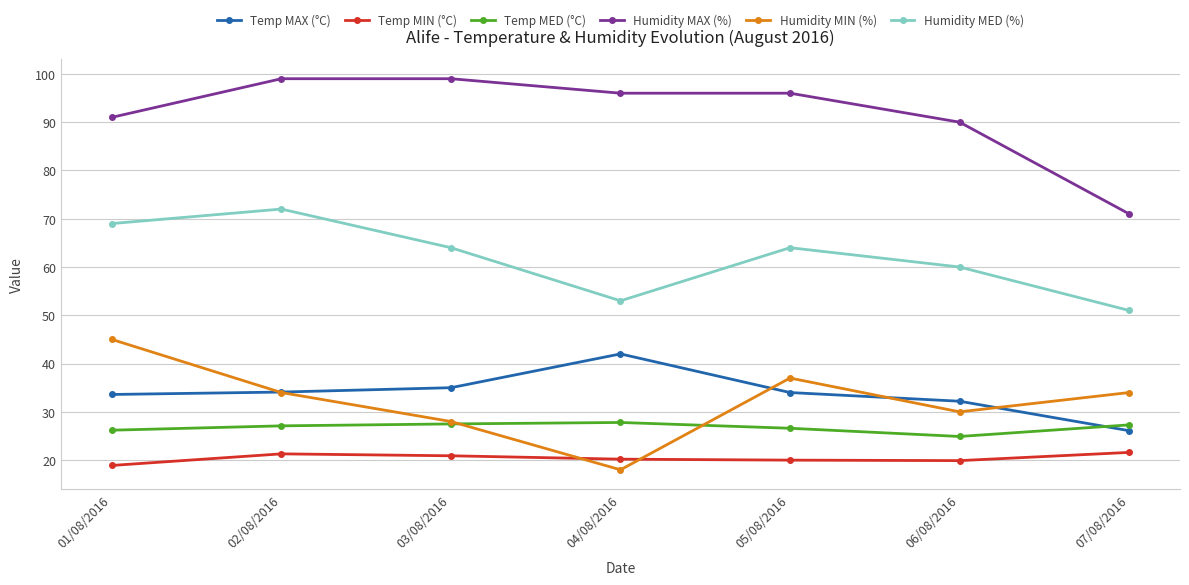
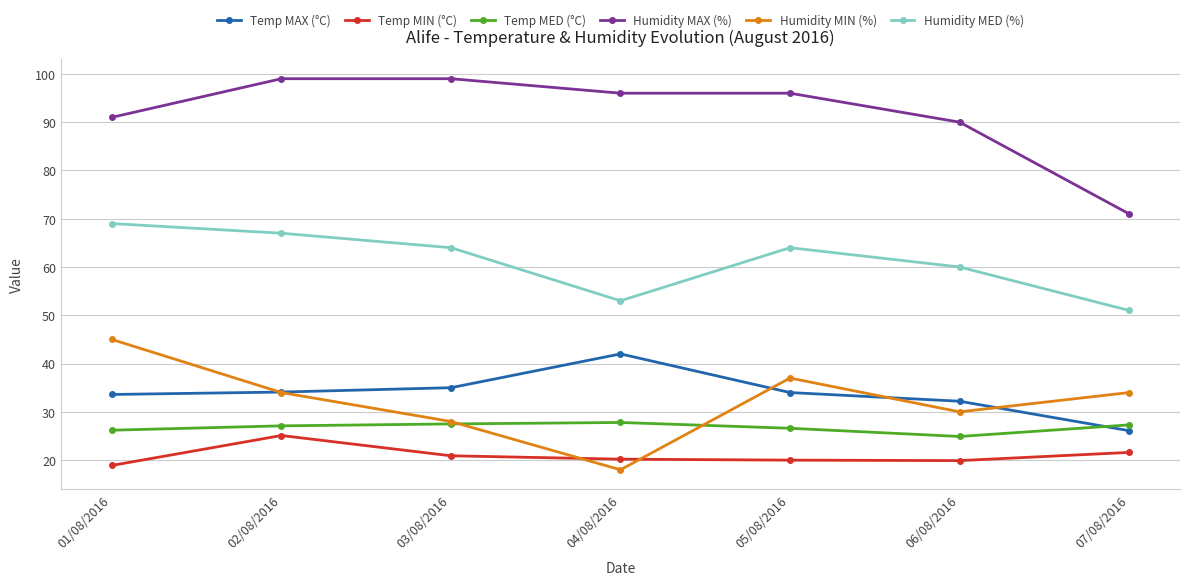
  {
    "Temp MAX (°C)": {
      "01/08/2016": 34,
      "03/08/2016": 35,
      "04/08/2016": 42,
      "05/08/2016": 34,
      "06/08/2016": 32,
      "07/08/2016": 26
    },
    "Temp MIN (°C)": {
      "01/08/2016": 19,
-     "02/08/2016": 21,
+     "02/08/2016": 25,
      "03/08/2016": 21,
      "04/08/2016": 20,
      "05/08/2016": 20,
      "06/08/2016": 20,
      "07/08/2016": 22
    },
    "Temp MED (°C)": {
      "01/08/2016": 26,
      "02/08/2016": 27,
      "04/08/2016": 28,
      "05/08/2016": 27,
      "06/08/2016": 25,
      "07/08/2016": 27
    },
    "Humidity MAX (%)": {
      "01/08/2016": 91,
      "02/08/2016": 99,
      "03/08/2016": 99,
      "04/08/2016": 96,
      "05/08/2016": 96,
      "06/08/2016": 90,
      "07/08/2016": 71
    },
    "Humidity MIN (%)": {
      "01/08/2016": 45,
      "04/08/2016": 18,
      "05/08/2016": 37,
      "06/08/2016": 30,
      "07/08/2016": 34
    },
    "Humidity MED (%)": {
      "01/08/2016": 69,
-     "02/08/2016": 72,
+     "02/08/2016": 67,
      "03/08/2016": 64,
      "04/08/2016": 53,
      "05/08/2016": 64,
      "06/08/2016": 60,
      "07/08/2016": 51
    }
  }
